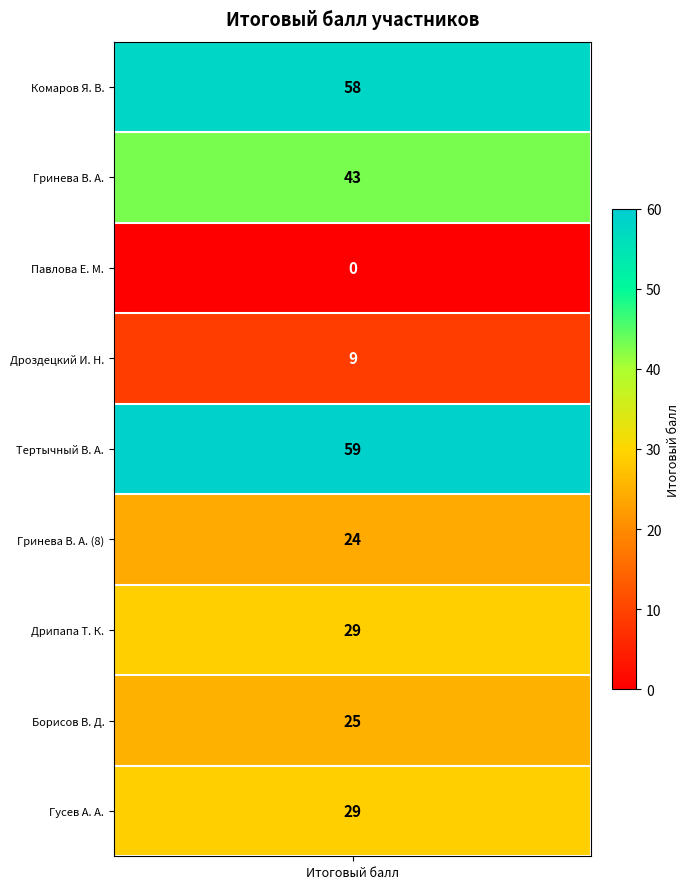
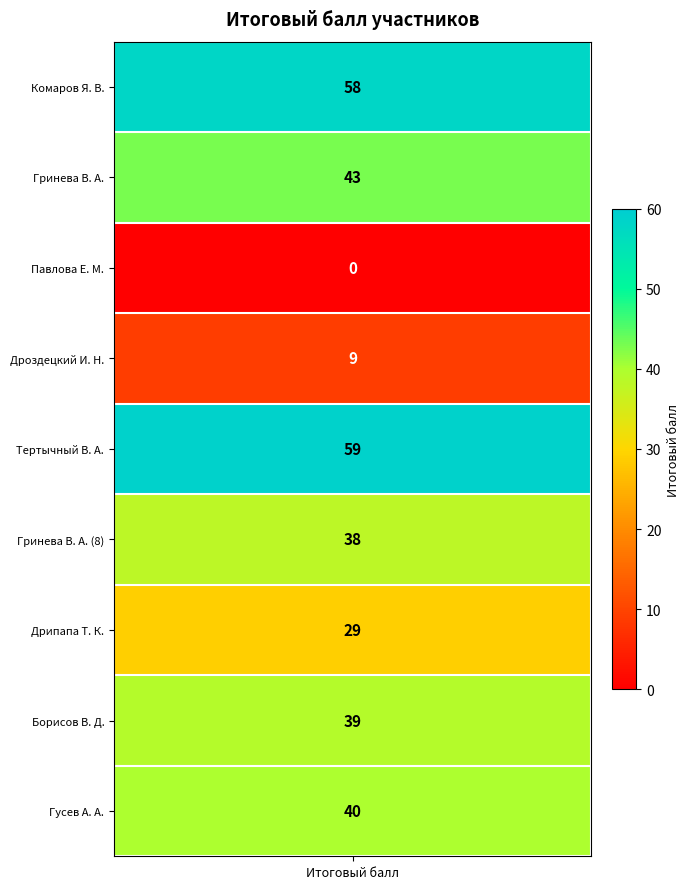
  {
    "Комаров Я. В.": {
      "Итоговый балл": 58
    },
    "Гринева В. А.": {
      "Итоговый балл": 43
    },
    "Павлова Е. М.": {
      "Итоговый балл": 0
    },
    "Дроздецкий И. Н.": {
      "Итоговый балл": 9
    },
    "Тертычный В. А.": {
      "Итоговый балл": 59
    },
    "Гринева В. А. (8)": {
-     "Итоговый балл": 24
+     "Итоговый балл": 38
    },
    "Дрипапа Т. К.": {
      "Итоговый балл": 29
    },
    "Борисов В. Д.": {
-     "Итоговый балл": 25
+     "Итоговый балл": 39
    },
    "Гусев А. А.": {
-     "Итоговый балл": 29
+     "Итоговый балл": 40
    }
  }
